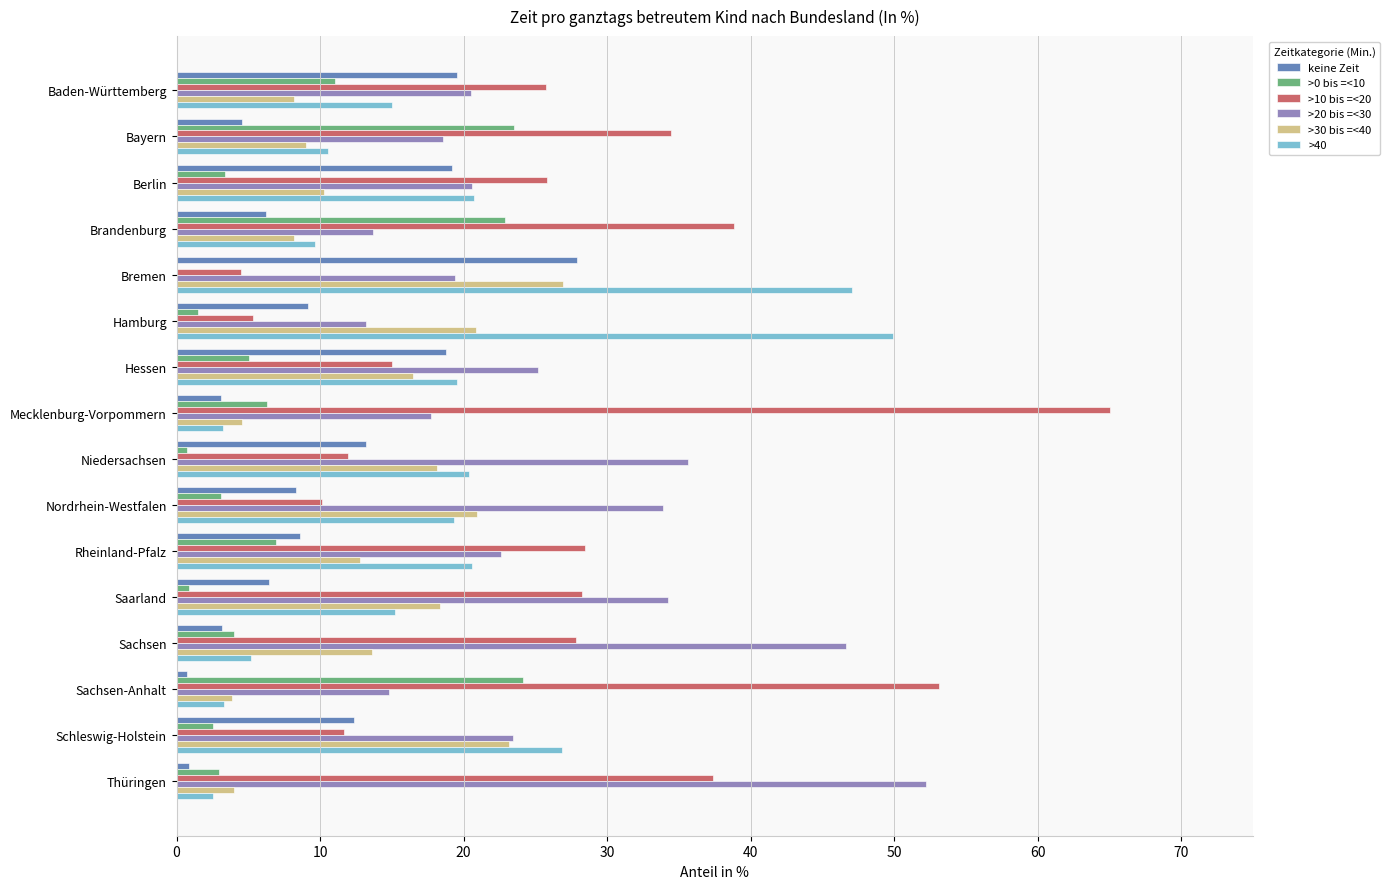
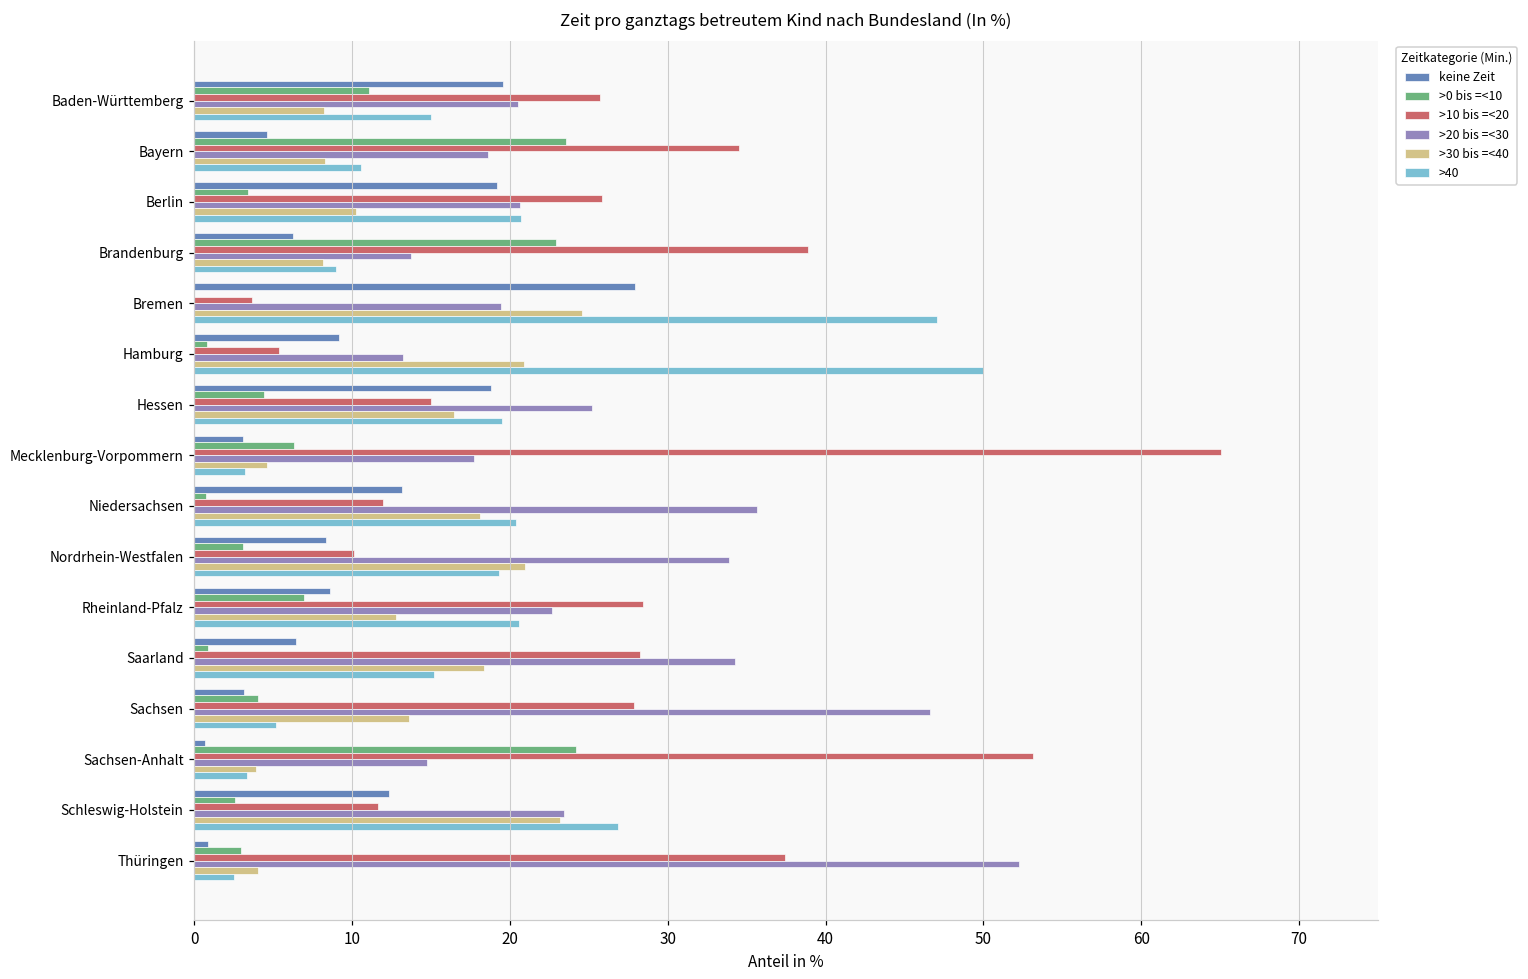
  {
    ">0 bis =<10": {
      "Baden-Württemberg": 11.1,
      "Bayern": 23.5,
      "Berlin": 3.4,
      "Brandenburg": 22.9,
      "Bremen": 0.0,
-     "Hamburg": 1.5,
-     "Hessen": 5.1,
+     "Hamburg": 0.8,
+     "Hessen": 4.4,
      "Mecklenburg-Vorpommern": 6.3,
      "Niedersachsen": 0.8,
      "Nordrhein-Westfalen": 3.1,
      "Rheinland-Pfalz": 7.0,
      "Saarland": 0.9,
      "Sachsen": 4.0,
      "Sachsen-Anhalt": 24.2,
      "Schleswig-Holstein": 2.6,
      "Thüringen": 3.0
    },
    ">10 bis =<20": {
      "Baden-Württemberg": 25.7,
      "Bayern": 34.5,
      "Berlin": 25.8,
      "Brandenburg": 38.9,
-     "Bremen": 4.5,
+     "Bremen": 3.6,
      "Hamburg": 5.3,
      "Hessen": 15.0,
      "Mecklenburg-Vorpommern": 65.1,
      "Niedersachsen": 11.9,
      "Nordrhein-Westfalen": 10.1,
      "Rheinland-Pfalz": 28.4,
      "Saarland": 28.3,
      "Sachsen": 27.9,
      "Sachsen-Anhalt": 53.1,
      "Schleswig-Holstein": 11.6,
      "Thüringen": 37.4
    },
    ">30 bis =<40": {
      "Baden-Württemberg": 8.2,
-     "Bayern": 9.0,
+     "Bayern": 8.3,
      "Berlin": 10.3,
      "Brandenburg": 8.2,
-     "Bremen": 26.9,
+     "Bremen": 24.6,
      "Hamburg": 20.9,
      "Hessen": 16.4,
      "Mecklenburg-Vorpommern": 4.6,
      "Niedersachsen": 18.1,
      "Nordrhein-Westfalen": 20.9,
      "Rheinland-Pfalz": 12.8,
      "Saarland": 18.4,
      "Sachsen": 13.6,
      "Sachsen-Anhalt": 3.9,
      "Schleswig-Holstein": 23.2,
      "Thüringen": 4.0
    },
    ">40": {
      "Baden-Württemberg": 15.0,
      "Bayern": 10.6,
      "Berlin": 20.7,
-     "Brandenburg": 9.7,
+     "Brandenburg": 9.0,
      "Bremen": 47.1,
      "Hamburg": 50.0,
      "Hessen": 19.5,
      "Mecklenburg-Vorpommern": 3.2,
      "Niedersachsen": 20.4,
      "Nordrhein-Westfalen": 19.3,
      "Rheinland-Pfalz": 20.6,
      "Saarland": 15.2,
      "Sachsen": 5.2,
      "Sachsen-Anhalt": 3.3,
      "Schleswig-Holstein": 26.9,
      "Thüringen": 2.5
    }
  }
